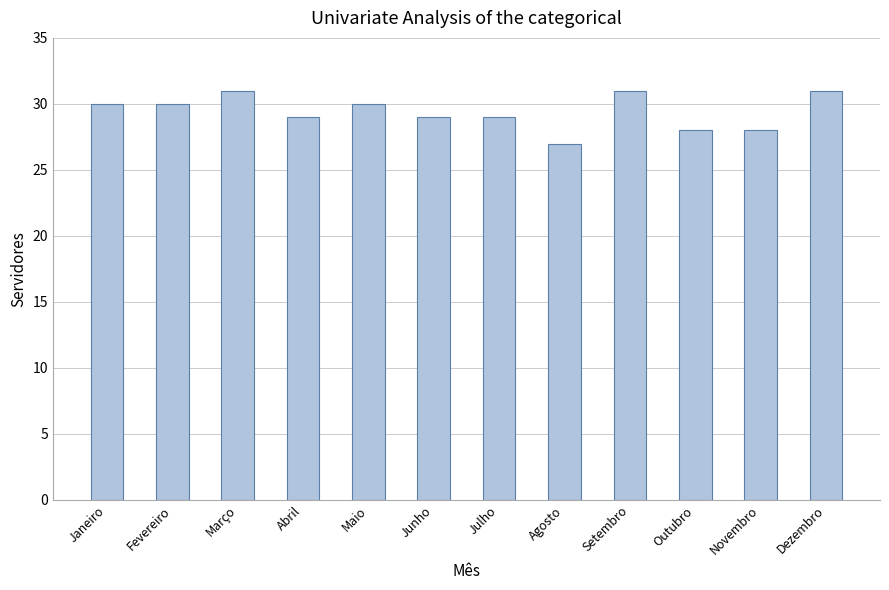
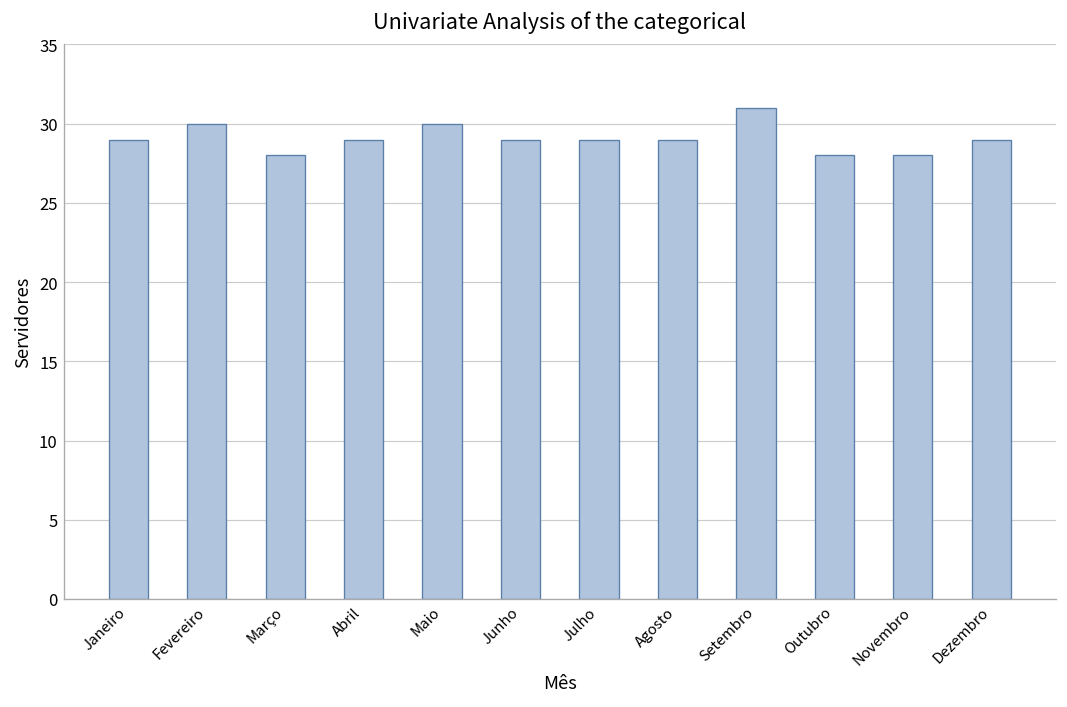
  {
-   "Janeiro": 30,
+   "Janeiro": 29,
    "Fevereiro": 30,
-   "Março": 31,
+   "Março": 28,
    "Abril": 29,
    "Maio": 30,
    "Junho": 29,
    "Julho": 29,
-   "Agosto": 27,
+   "Agosto": 29,
    "Setembro": 31,
    "Outubro": 28,
    "Novembro": 28,
-   "Dezembro": 31
+   "Dezembro": 29
  }
